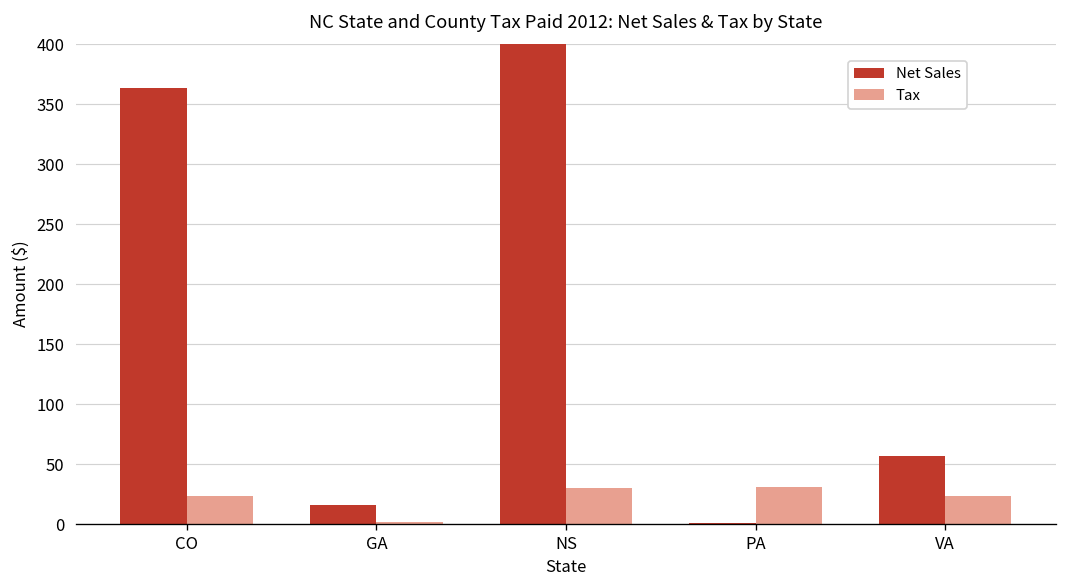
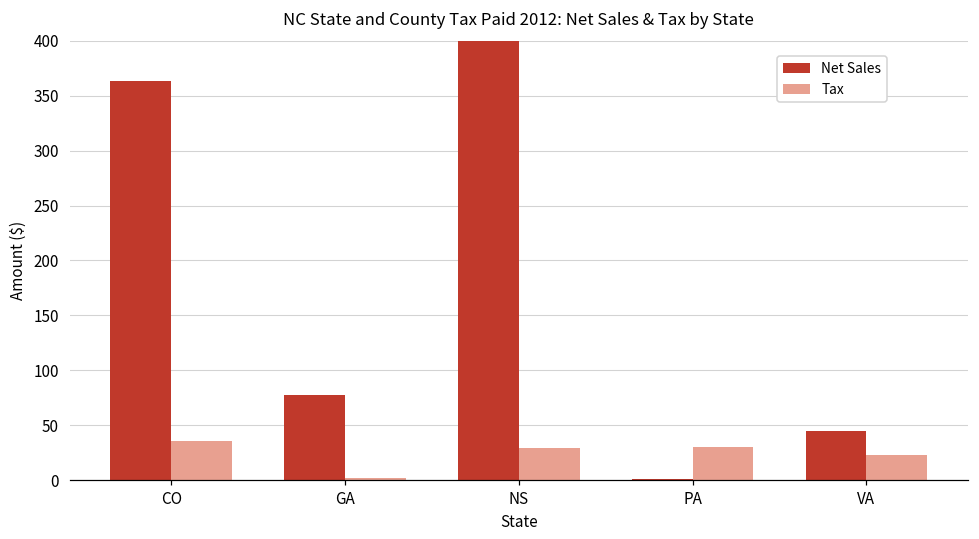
  {
    "Net Sales": {
      "CO": 360,
-     "GA": 20,
-     "VA": 60
+     "GA": 80,
+     "VA": 40
    },
    "Tax": {
-     "CO": 20,
+     "CO": 40,
      "NS": 30,
      "PA": 30,
      "VA": 20
    }
  }
